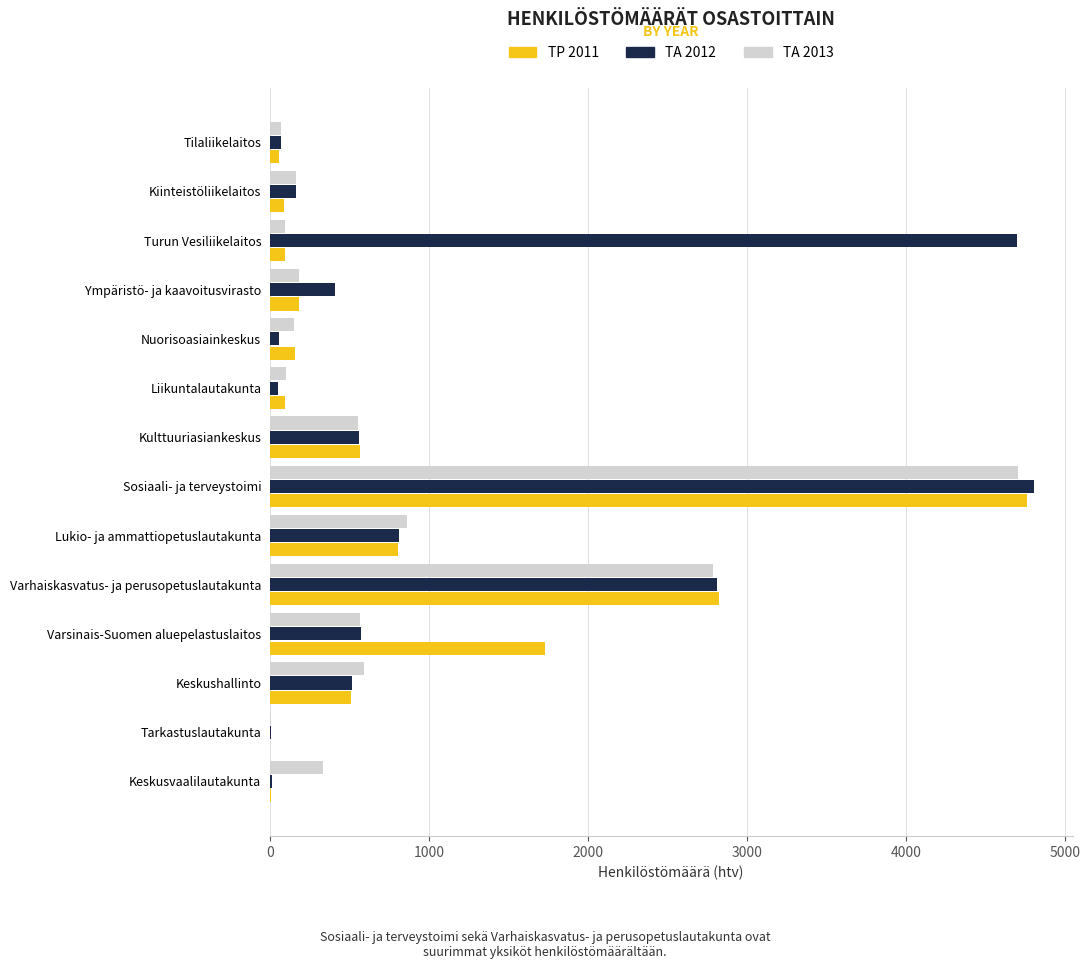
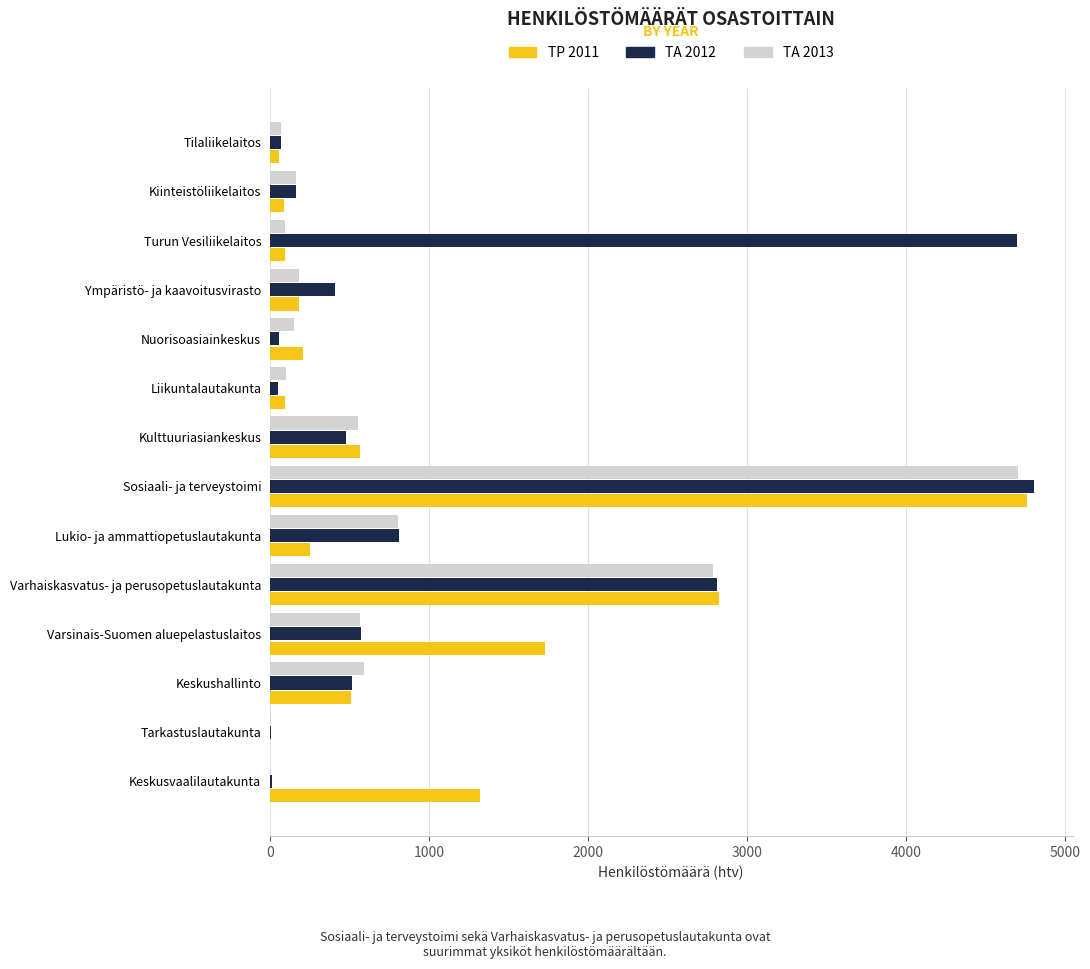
  {
    "TP 2011": {
      "Tilaliikelaitos": 60,
      "Kiinteistöliikelaitos": 90,
      "Turun Vesiliikelaitos": 100,
      "Ympäristö- ja kaavoitusvirasto": 190,
-     "Nuorisoasiainkeskus": 160,
+     "Nuorisoasiainkeskus": 210,
      "Liikuntalautakunta": 90,
      "Kulttuuriasiankeskus": 570,
      "Sosiaali- ja terveystoimi": 4760,
-     "Lukio- ja ammattiopetuslautakunta": 810,
+     "Lukio- ja ammattiopetuslautakunta": 250,
      "Varhaiskasvatus- ja perusopetuslautakunta": 2830,
      "Varsinais-Suomen aluepelastuslaitos": 1730,
      "Keskushallinto": 510,
-     "Keskusvaalilautakunta": 10
+     "Keskusvaalilautakunta": 1320
    },
    "TA 2012": {
      "Tilaliikelaitos": 70,
      "Kiinteistöliikelaitos": 170,
      "Turun Vesiliikelaitos": 4700,
      "Ympäristö- ja kaavoitusvirasto": 410,
      "Nuorisoasiainkeskus": 60,
      "Liikuntalautakunta": 50,
-     "Kulttuuriasiankeskus": 560,
+     "Kulttuuriasiankeskus": 480,
      "Sosiaali- ja terveystoimi": 4810,
      "Lukio- ja ammattiopetuslautakunta": 820,
      "Varhaiskasvatus- ja perusopetuslautakunta": 2820,
      "Varsinais-Suomen aluepelastuslaitos": 580,
      "Keskushallinto": 520
    },
    "TA 2013": {
      "Tilaliikelaitos": 70,
      "Kiinteistöliikelaitos": 160,
      "Turun Vesiliikelaitos": 100,
      "Ympäristö- ja kaavoitusvirasto": 180,
      "Nuorisoasiainkeskus": 150,
      "Liikuntalautakunta": 100,
      "Kulttuuriasiankeskus": 550,
      "Sosiaali- ja terveystoimi": 4700,
-     "Lukio- ja ammattiopetuslautakunta": 860,
+     "Lukio- ja ammattiopetuslautakunta": 810,
      "Varhaiskasvatus- ja perusopetuslautakunta": 2790,
      "Varsinais-Suomen aluepelastuslaitos": 570,
      "Keskushallinto": 590,
-     "Keskusvaalilautakunta": 340
+     "Keskusvaalilautakunta": 0
    }
  }
